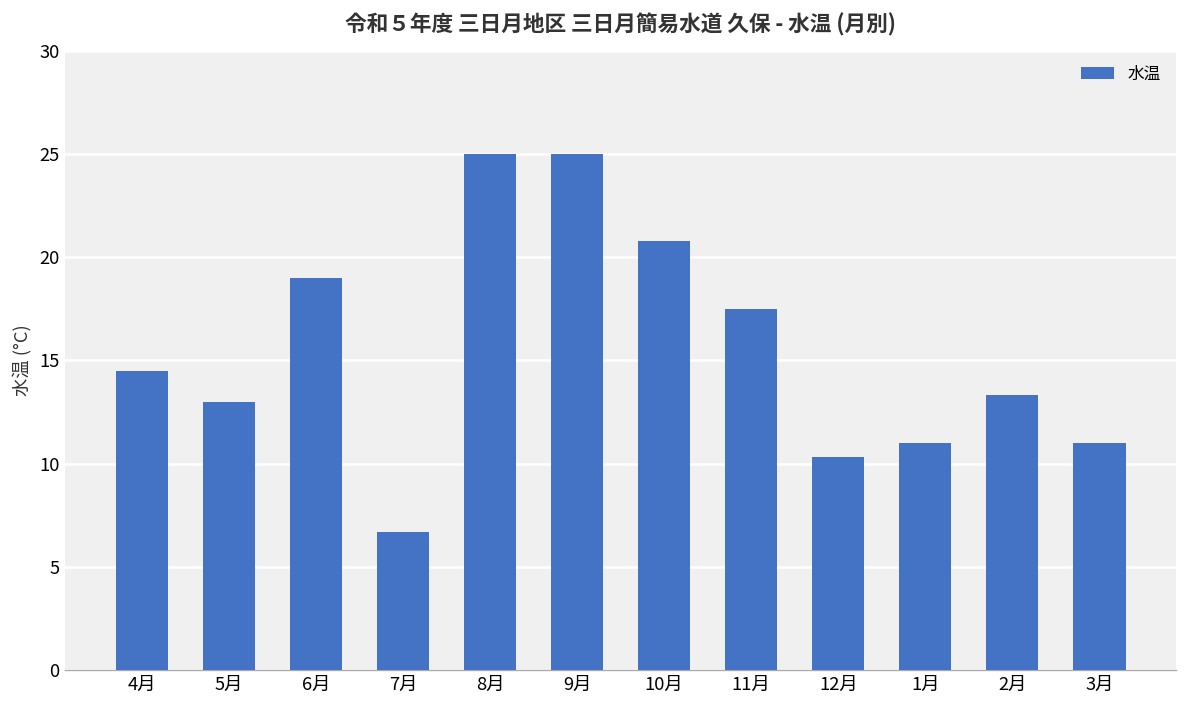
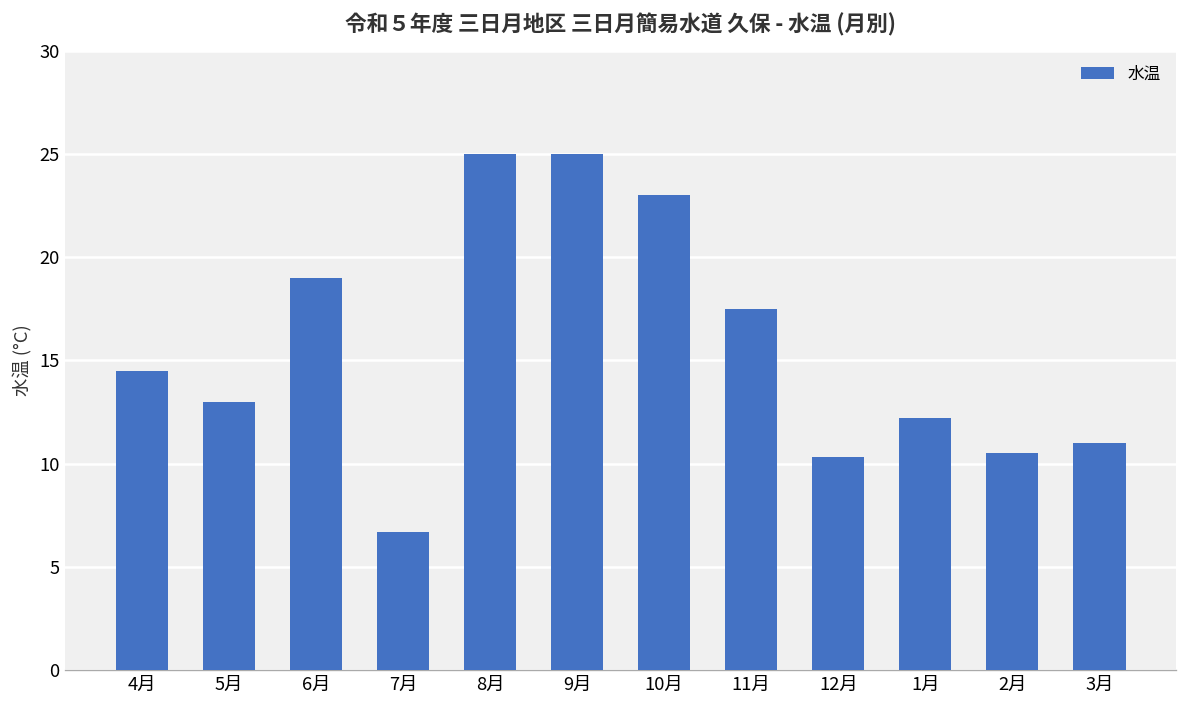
  {
    "4月": 14.5,
    "5月": 13.0,
    "6月": 19.0,
    "7月": 6.7,
    "8月": 25.0,
    "9月": 25.0,
-   "10月": 20.8,
+   "10月": 23.0,
    "11月": 17.5,
    "12月": 10.3,
-   "1月": 11.0,
-   "2月": 13.3,
+   "1月": 12.2,
+   "2月": 10.5,
    "3月": 11.0
  }
